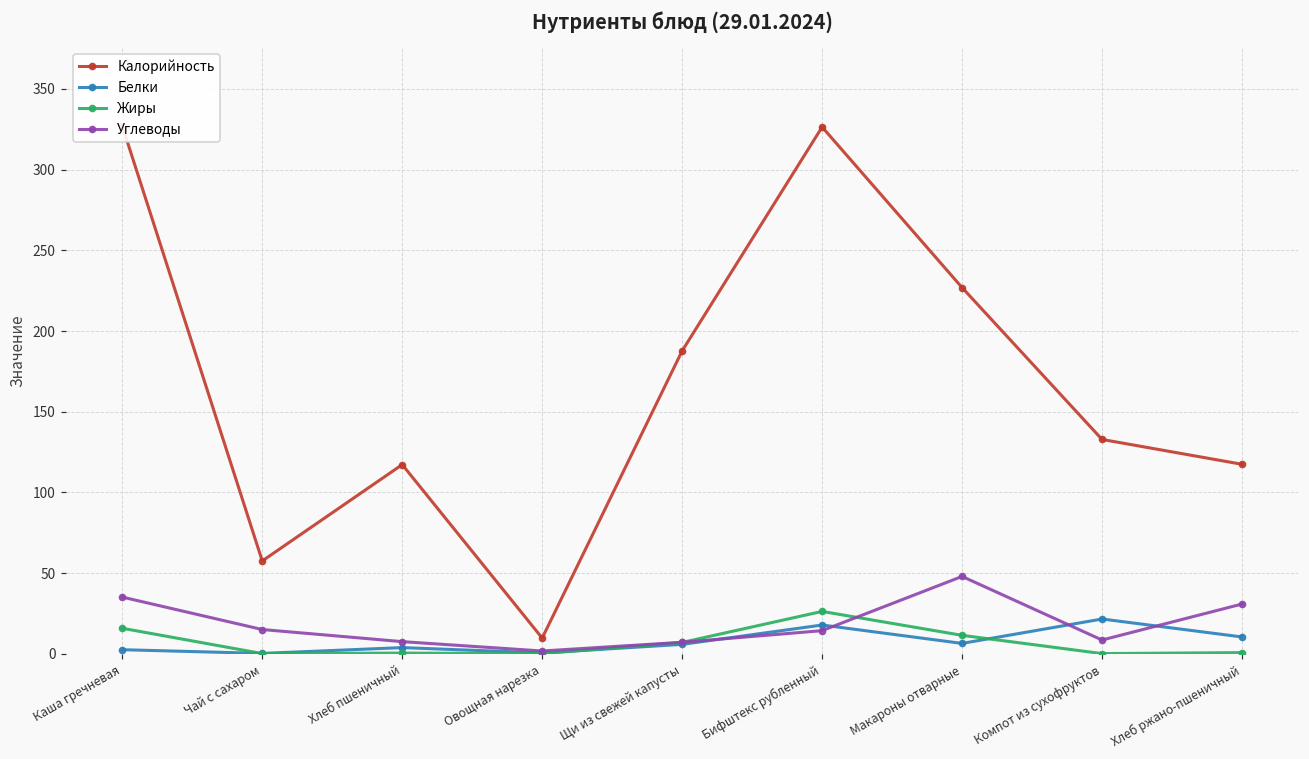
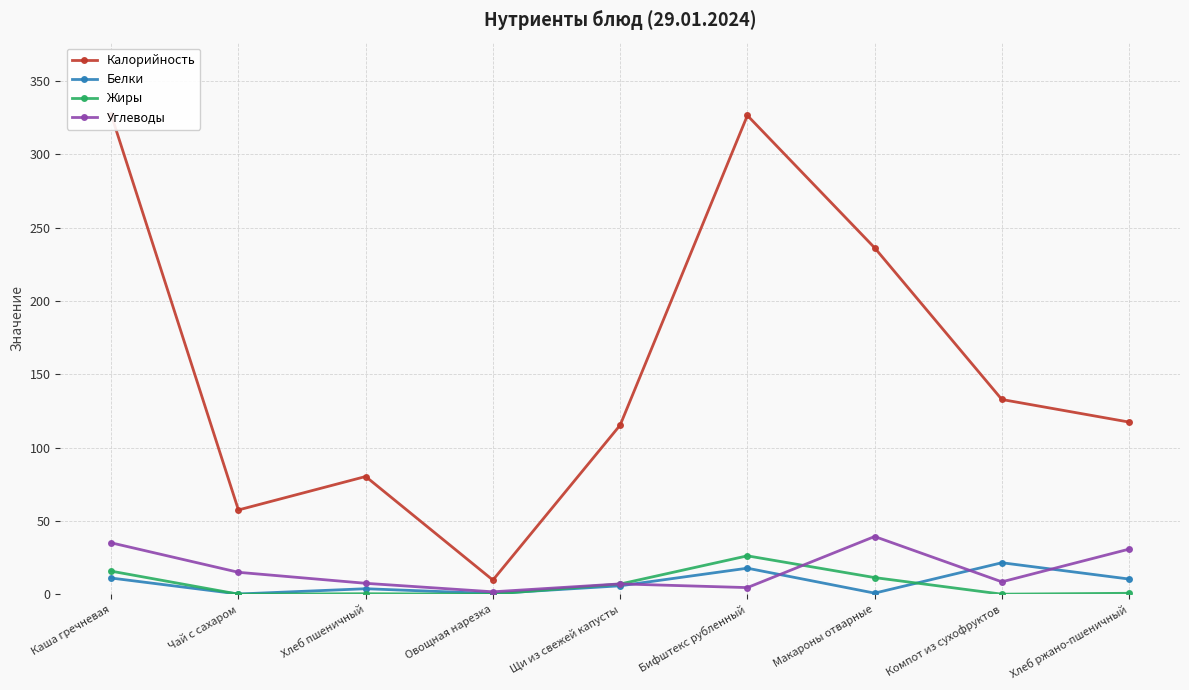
  {
    "Калорийность": {
      "Чай с сахаром": 58,
-     "Хлеб пшеничный": 117,
+     "Хлеб пшеничный": 80,
      "Овощная нарезка": 10,
-     "Щи из свежей капусты": 188,
+     "Щи из свежей капусты": 115,
      "Бифштекс рубленный": 326,
-     "Макароны отварные": 227,
+     "Макароны отварные": 236,
      "Компот из сухофруктов": 133,
      "Хлеб ржано-пшеничный": 117
    },
    "Белки": {
-     "Каша гречневая": 3,
+     "Каша гречневая": 11,
      "Хлеб пшеничный": 4,
      "Бифштекс рубленный": 18,
-     "Макароны отварные": 6,
+     "Макароны отварные": 1,
      "Компот из сухофруктов": 22,
      "Хлеб ржано-пшеничный": 10
    },
    "Жиры": {
      "Каша гречневая": 16,
      "Хлеб пшеничный": 0,
      "Бифштекс рубленный": 26,
      "Макароны отварные": 11,
      "Компот из сухофруктов": 0,
      "Хлеб ржано-пшеничный": 1
    },
    "Углеводы": {
      "Каша гречневая": 35,
      "Чай с сахаром": 15,
      "Хлеб пшеничный": 8,
-     "Бифштекс рубленный": 14,
-     "Макароны отварные": 48,
+     "Бифштекс рубленный": 5,
+     "Макароны отварные": 39,
      "Компот из сухофруктов": 9,
      "Хлеб ржано-пшеничный": 31
    }
  }
